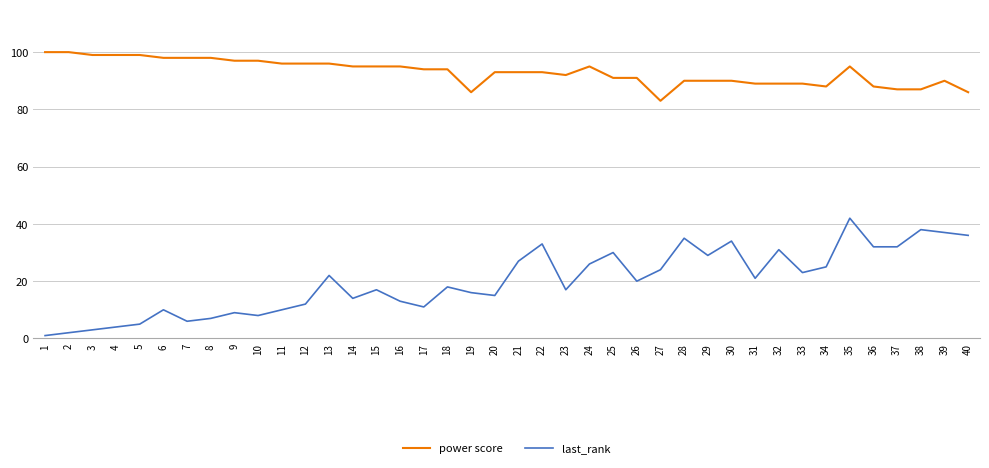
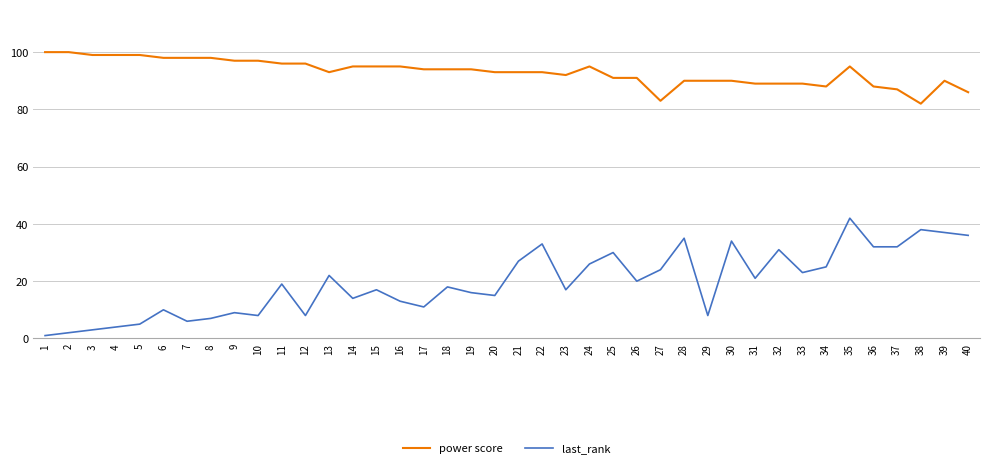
  {
    "power score": {
      "1": 100,
      "2": 100,
      "3": 99,
      "4": 99,
      "5": 99,
      "6": 98,
      "7": 98,
      "8": 98,
      "9": 97,
      "10": 97,
      "11": 96,
      "12": 96,
-     "13": 96,
+     "13": 93,
      "14": 95,
      "15": 95,
      "16": 95,
      "17": 94,
      "18": 94,
-     "19": 86,
+     "19": 94,
      "20": 93,
      "21": 93,
      "22": 93,
      "23": 92,
      "24": 95,
      "25": 91,
      "26": 91,
      "27": 83,
      "28": 90,
      "29": 90,
      "30": 90,
      "31": 89,
      "32": 89,
      "33": 89,
      "34": 88,
      "35": 95,
      "36": 88,
      "37": 87,
-     "38": 87,
+     "38": 82,
      "39": 90,
      "40": 86
    },
    "last_rank": {
      "1": 1,
      "2": 2,
      "3": 3,
      "4": 4,
      "5": 5,
      "6": 10,
      "7": 6,
      "8": 7,
      "9": 9,
      "10": 8,
-     "11": 10,
-     "12": 12,
+     "11": 19,
+     "12": 8,
      "13": 22,
      "14": 14,
      "15": 17,
      "16": 13,
      "17": 11,
      "18": 18,
      "19": 16,
      "20": 15,
      "21": 27,
      "22": 33,
      "23": 17,
      "24": 26,
      "25": 30,
      "26": 20,
      "27": 24,
      "28": 35,
-     "29": 29,
+     "29": 8,
      "30": 34,
      "31": 21,
      "32": 31,
      "33": 23,
      "34": 25,
      "35": 42,
      "36": 32,
      "37": 32,
      "38": 38,
      "39": 37,
      "40": 36
    }
  }
